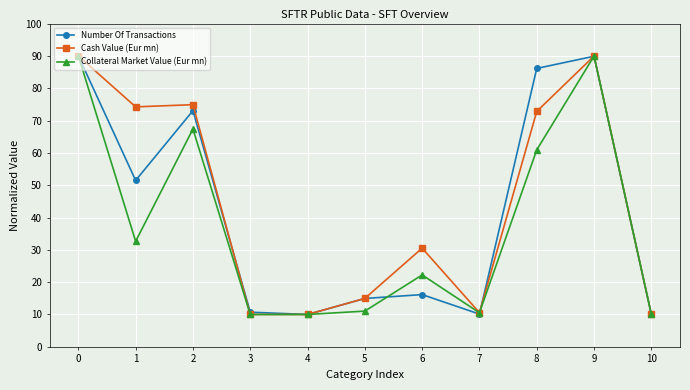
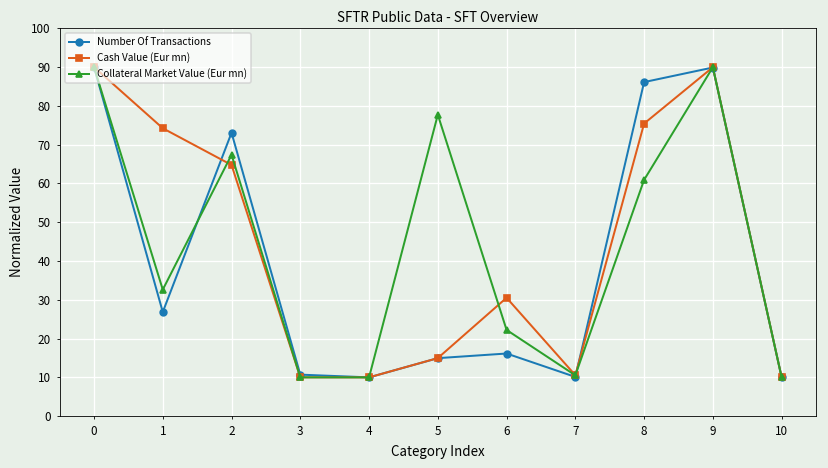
  {
    "Number Of Transactions": {
-     "1": 51,
+     "1": 27,
      "2": 73,
      "6": 16,
      "8": 86
    },
    "Cash Value (Eur mn)": {
      "1": 74,
-     "2": 75,
+     "2": 65,
      "6": 31,
-     "8": 73
+     "8": 75
    },
    "Collateral Market Value (Eur mn)": {
      "1": 33,
      "2": 67,
-     "5": 11,
+     "5": 78,
      "6": 22,
      "8": 61
    }
  }
